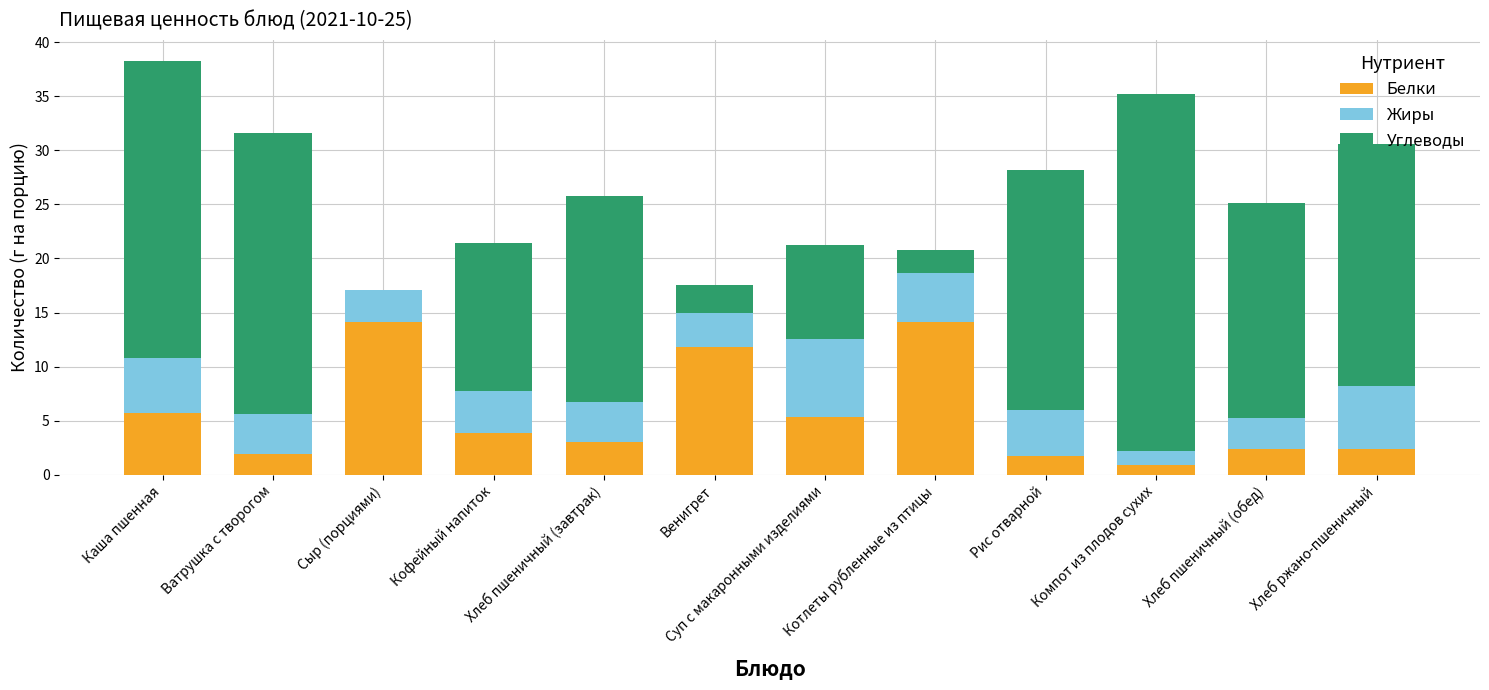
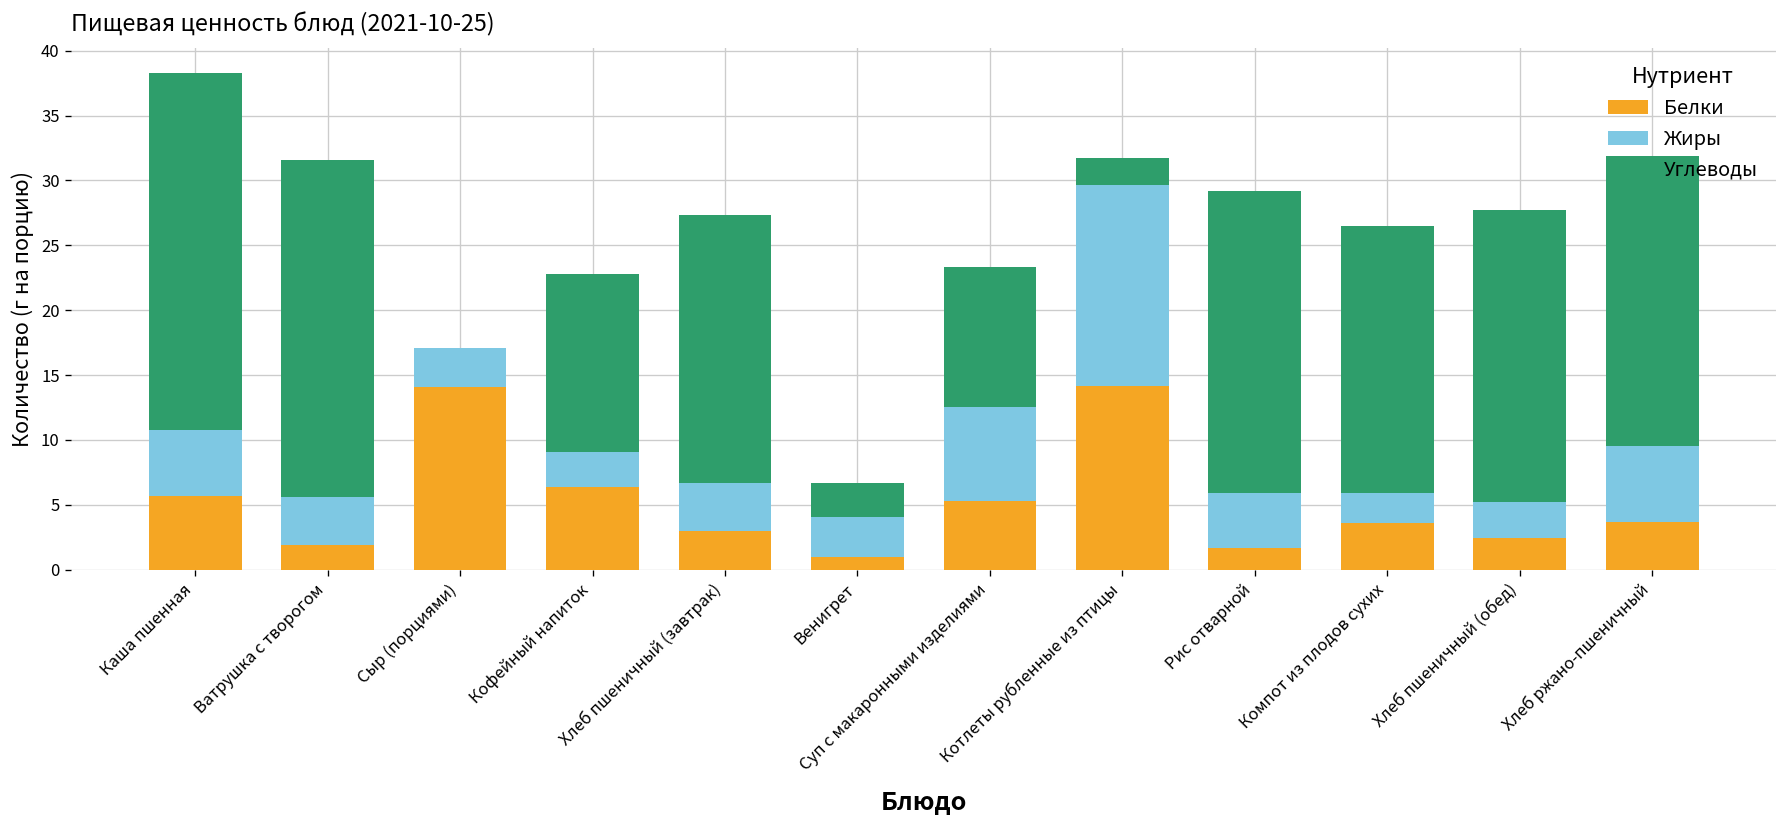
  {
    "Белки": {
      "Каша пшенная": 5.7,
      "Ватрушка с творогом": 1.9,
      "Сыр (порциями)": 14.1,
-     "Кофейный напиток": 3.9,
+     "Кофейный напиток": 6.4,
      "Хлеб пшеничный (завтрак)": 3.0,
-     "Венигрет": 11.8,
+     "Венигрет": 0.9,
      "Суп с макаронными изделиями": 5.3,
      "Котлеты рубленные из птицы": 14.1,
      "Рис отварной": 1.7,
-     "Компот из плодов сухих": 0.9,
+     "Компот из плодов сухих": 3.6,
      "Хлеб пшеничный (обед)": 2.4,
-     "Хлеб ржано-пшеничный": 2.4
+     "Хлеб ржано-пшеничный": 3.7
    },
    "Жиры": {
      "Каша пшенная": 5.1,
      "Ватрушка с творогом": 3.7,
      "Сыр (порциями)": 3.0,
-     "Кофейный напиток": 3.8,
+     "Кофейный напиток": 2.7,
      "Хлеб пшеничный (завтрак)": 3.7,
      "Венигрет": 3.1,
      "Суп с макаронными изделиями": 7.3,
-     "Котлеты рубленные из птицы": 4.5,
+     "Котлеты рубленные из птицы": 15.5,
      "Рис отварной": 4.2,
-     "Компот из плодов сухих": 1.3,
+     "Компот из плодов сухих": 2.3,
      "Хлеб пшеничный (обед)": 2.8,
      "Хлеб ржано-пшеничный": 5.8
    },
    "Углеводы": {
      "Каша пшенная": 27.5,
      "Ватрушка с творогом": 26.0,
      "Сыр (порциями)": 0.0,
      "Кофейный напиток": 13.7,
-     "Хлеб пшеничный (завтрак)": 19.1,
+     "Хлеб пшеничный (завтрак)": 20.6,
      "Венигрет": 2.6,
-     "Суп с макаронными изделиями": 8.7,
+     "Суп с макаронными изделиями": 10.8,
      "Котлеты рубленные из птицы": 2.1,
-     "Рис отварной": 22.3,
-     "Компот из плодов сухих": 33.0,
-     "Хлеб пшеничный (обед)": 19.9,
+     "Рис отварной": 23.3,
+     "Компот из плодов сухих": 20.6,
+     "Хлеб пшеничный (обед)": 22.5,
      "Хлеб ржано-пшеничный": 22.4
    }
  }
